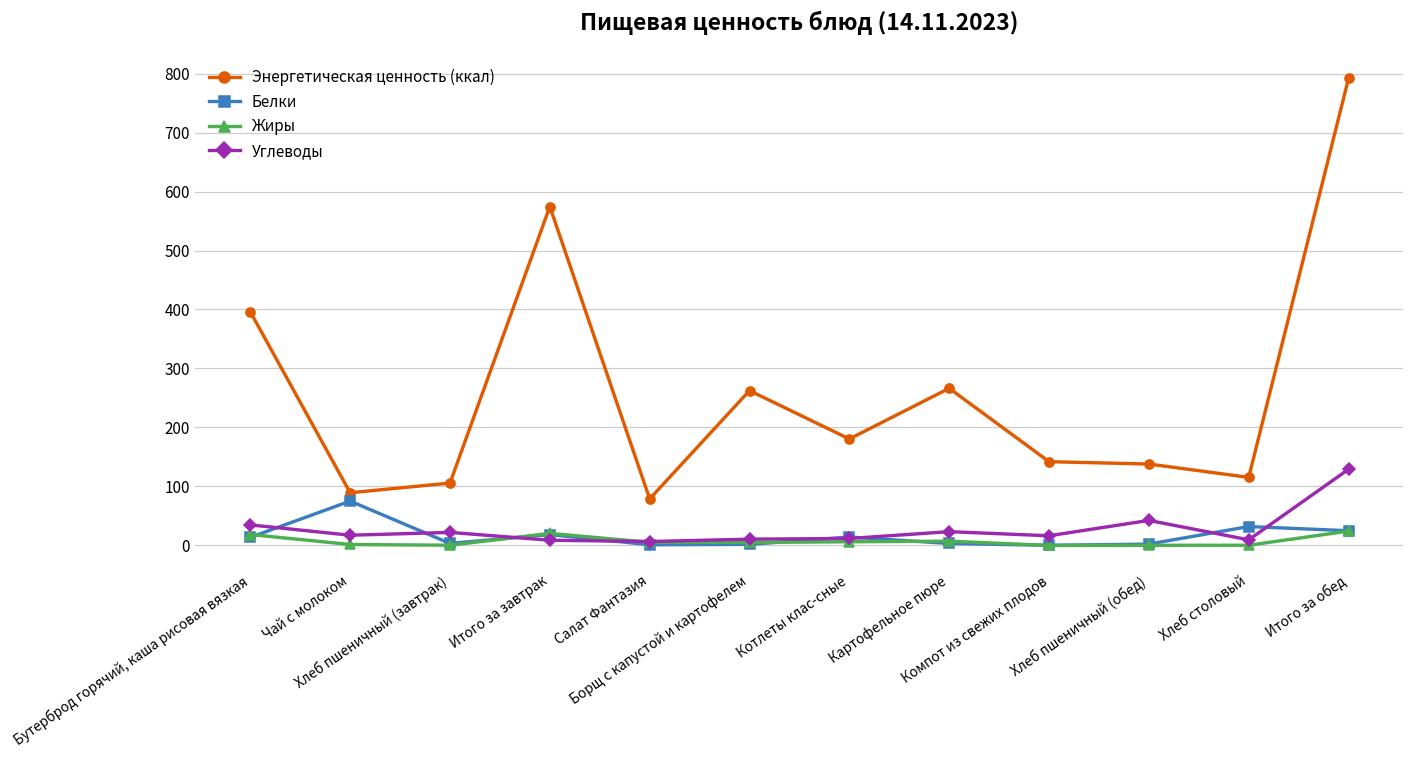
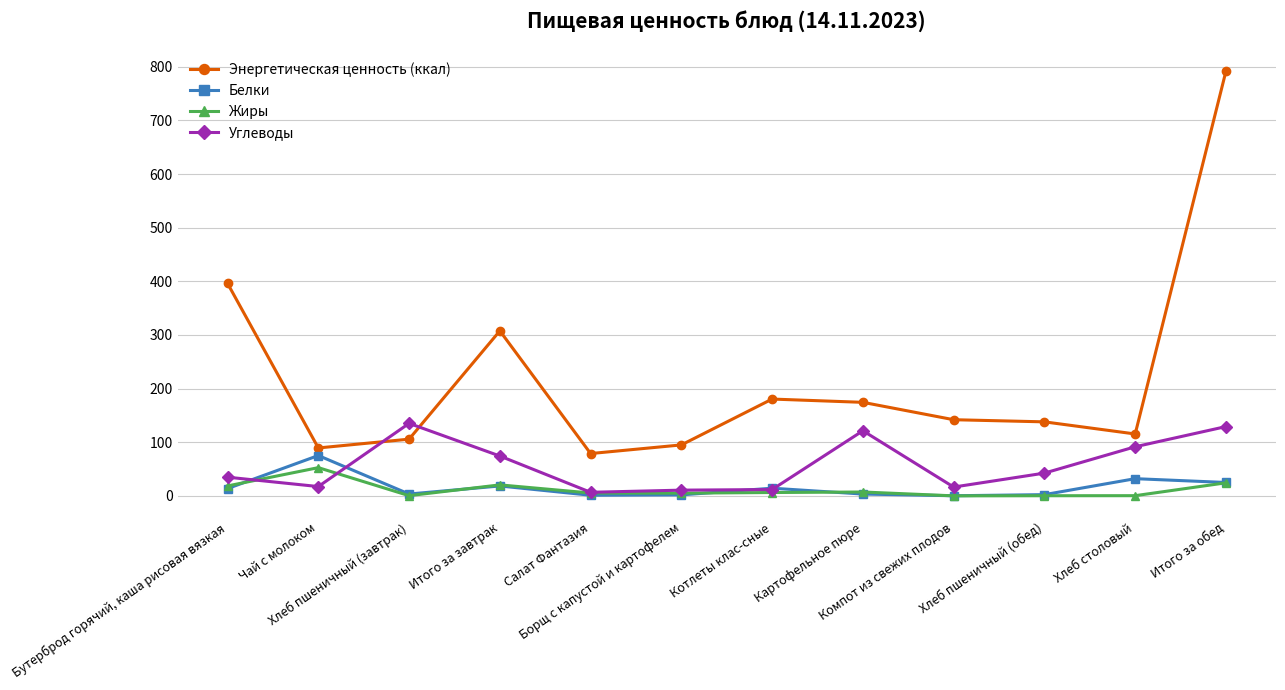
  {
    "Энергетическая ценность (ккал)": {
      "Бутерброд горячий, каша рисовая вязкая": 400,
      "Чай с молоком": 90,
      "Хлеб пшеничный (завтрак)": 110,
-     "Итого за завтрак": 570,
+     "Итого за завтрак": 310,
      "Салат Фантазия": 80,
-     "Борщ с капустой и картофелем": 260,
+     "Борщ с капустой и картофелем": 100,
      "Котлеты клас-сные": 180,
-     "Картофельное пюре": 270,
+     "Картофельное пюре": 170,
      "Компот из свежих плодов": 140,
      "Хлеб пшеничный (обед)": 140,
      "Хлеб столовый": 120,
      "Итого за обед": 790
    },
    "Белки": {
      "Бутерброд горячий, каша рисовая вязкая": 10,
      "Чай с молоком": 80,
      "Хлеб столовый": 30
    },
    "Жиры": {
      "Бутерброд горячий, каша рисовая вязкая": 20,
-     "Чай с молоком": 0,
+     "Чай с молоком": 50,
      "Котлеты клас-сные": 10,
      "Хлеб столовый": 0
    },
    "Углеводы": {
      "Бутерброд горячий, каша рисовая вязкая": 30,
      "Чай с молоком": 20,
-     "Хлеб пшеничный (завтрак)": 20,
-     "Итого за завтрак": 10,
+     "Хлеб пшеничный (завтрак)": 140,
+     "Итого за завтрак": 70,
      "Борщ с капустой и картофелем": 10,
-     "Картофельное пюре": 20,
+     "Картофельное пюре": 120,
      "Компот из свежих плодов": 20,
      "Хлеб пшеничный (обед)": 40,
-     "Хлеб столовый": 10,
+     "Хлеб столовый": 90,
      "Итого за обед": 130
    }
  }
